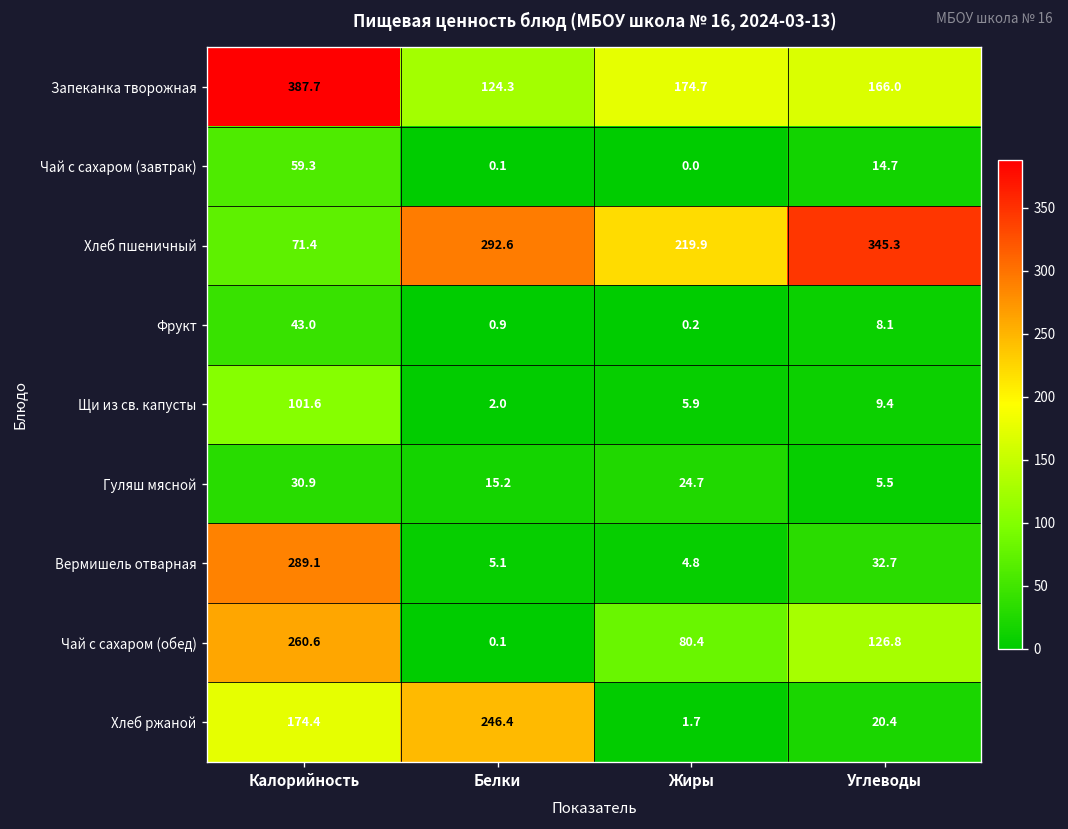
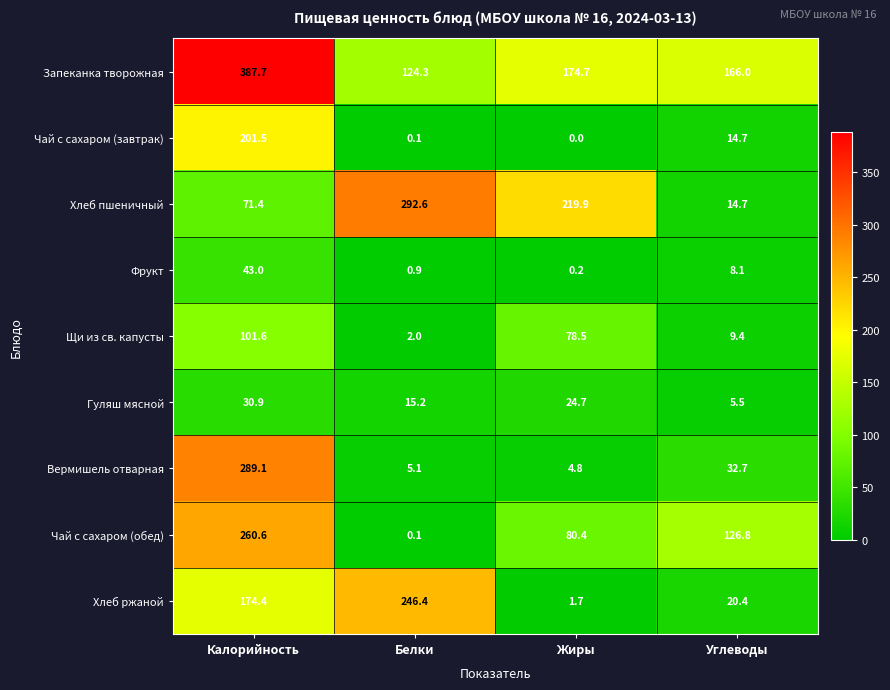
  {
    "Запеканка творожная": {
      "Калорийность": 387.7,
      "Белки": 124.3,
      "Жиры": 174.7,
      "Углеводы": 166.0
    },
    "Чай с сахаром (завтрак)": {
-     "Калорийность": 59.3,
+     "Калорийность": 201.5,
      "Белки": 0.1,
      "Жиры": 0.0,
      "Углеводы": 14.7
    },
    "Хлеб пшеничный": {
      "Калорийность": 71.4,
      "Белки": 292.6,
      "Жиры": 219.9,
-     "Углеводы": 345.3
+     "Углеводы": 14.7
    },
    "Фрукт": {
      "Калорийность": 43.0,
      "Белки": 0.9,
      "Жиры": 0.2,
      "Углеводы": 8.1
    },
    "Щи из св. капусты": {
      "Калорийность": 101.6,
      "Белки": 2.0,
-     "Жиры": 5.9,
+     "Жиры": 78.5,
      "Углеводы": 9.4
    },
    "Гуляш мясной": {
      "Калорийность": 30.9,
      "Белки": 15.2,
      "Жиры": 24.7,
      "Углеводы": 5.5
    },
    "Вермишель отварная": {
      "Калорийность": 289.1,
      "Белки": 5.1,
      "Жиры": 4.8,
      "Углеводы": 32.7
    },
    "Чай с сахаром (обед)": {
      "Калорийность": 260.6,
      "Белки": 0.1,
      "Жиры": 80.4,
      "Углеводы": 126.8
    },
    "Хлеб ржаной": {
      "Калорийность": 174.4,
      "Белки": 246.4,
      "Жиры": 1.7,
      "Углеводы": 20.4
    }
  }
